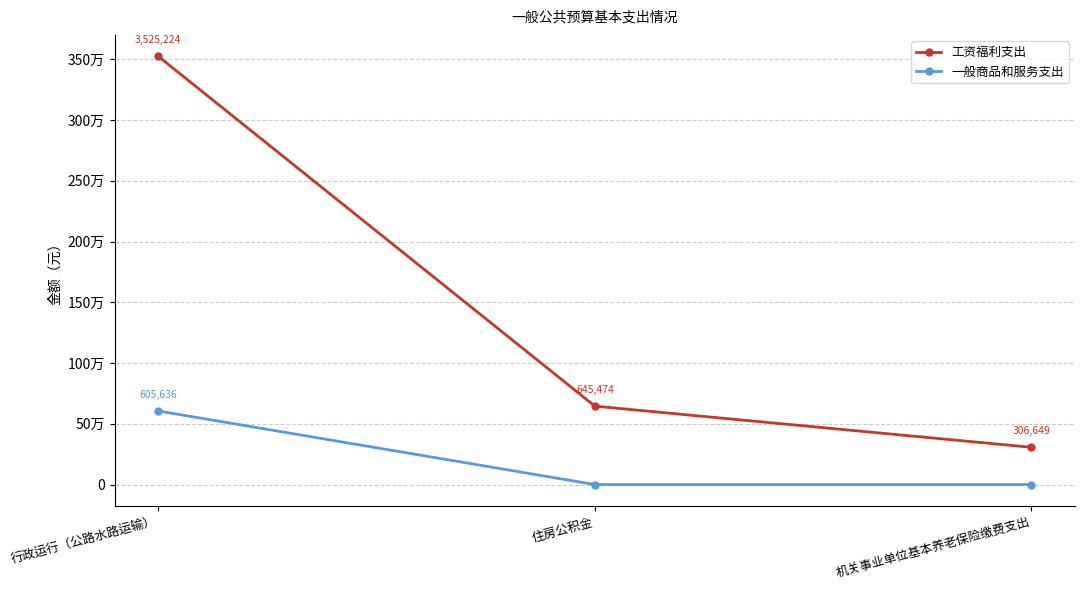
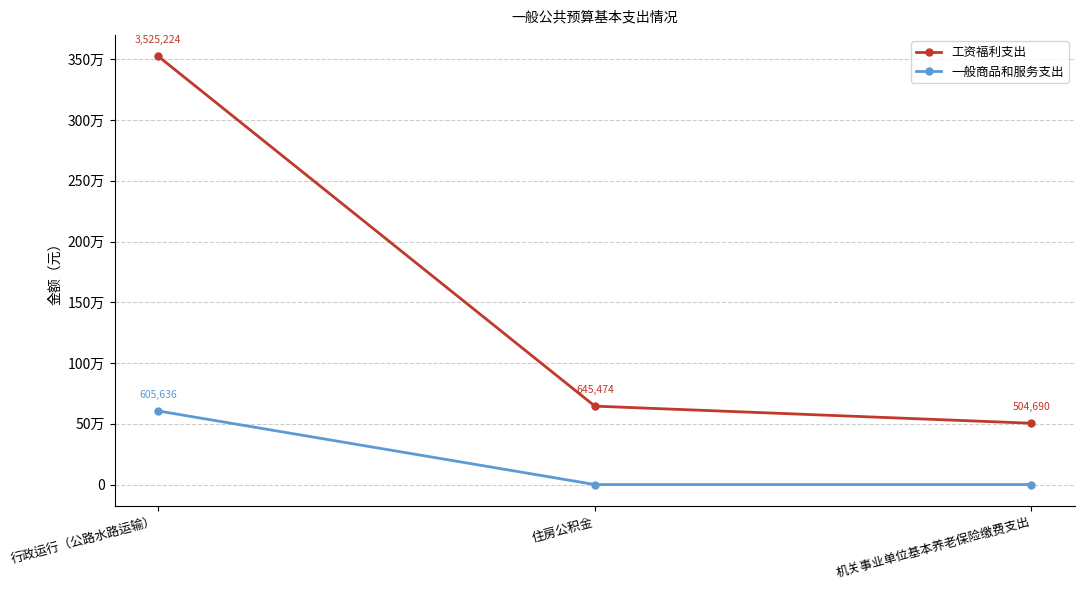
  {
    "工资福利支出": {
      "行政运行（公路水路运输）": "3,525,224",
      "住房公积金": "645,474",
-     "机关事业单位基本养老保险缴费支出": "306,649"
+     "机关事业单位基本养老保险缴费支出": "504,690"
    },
    "一般商品和服务支出": {
      "行政运行（公路水路运输）": "605,636"
    }
  }
